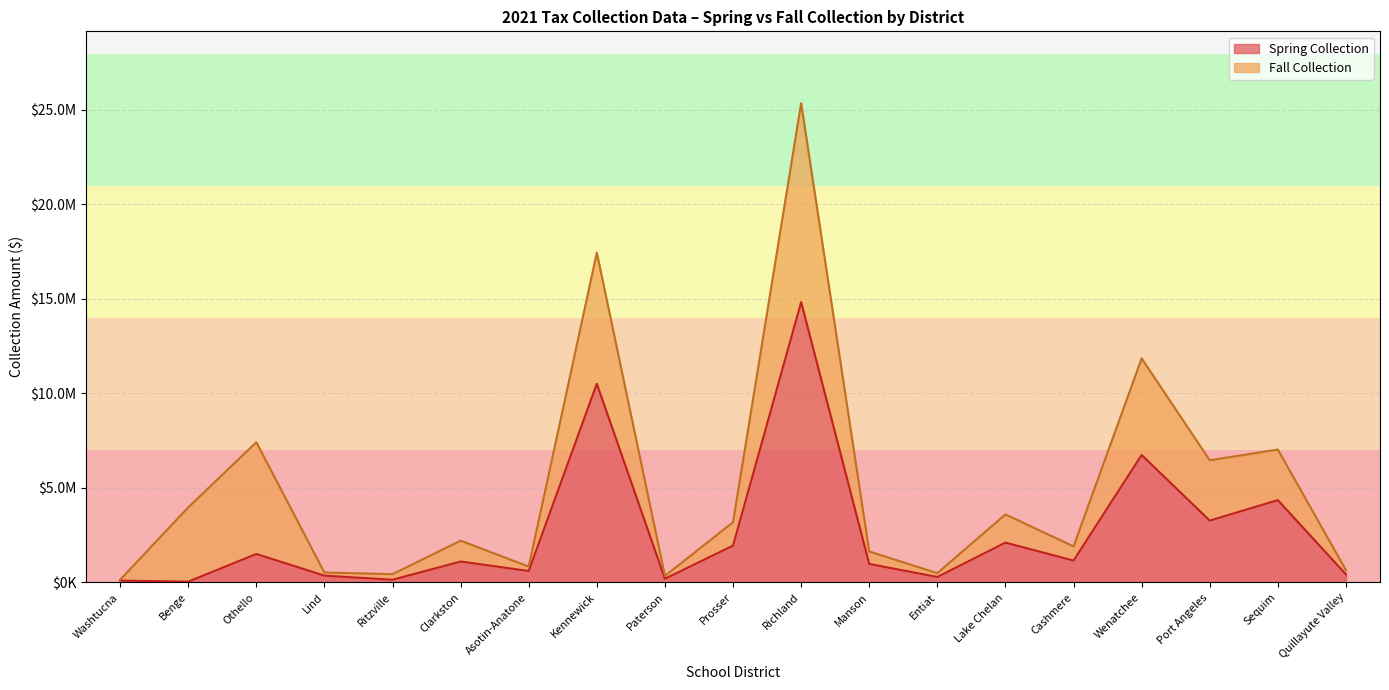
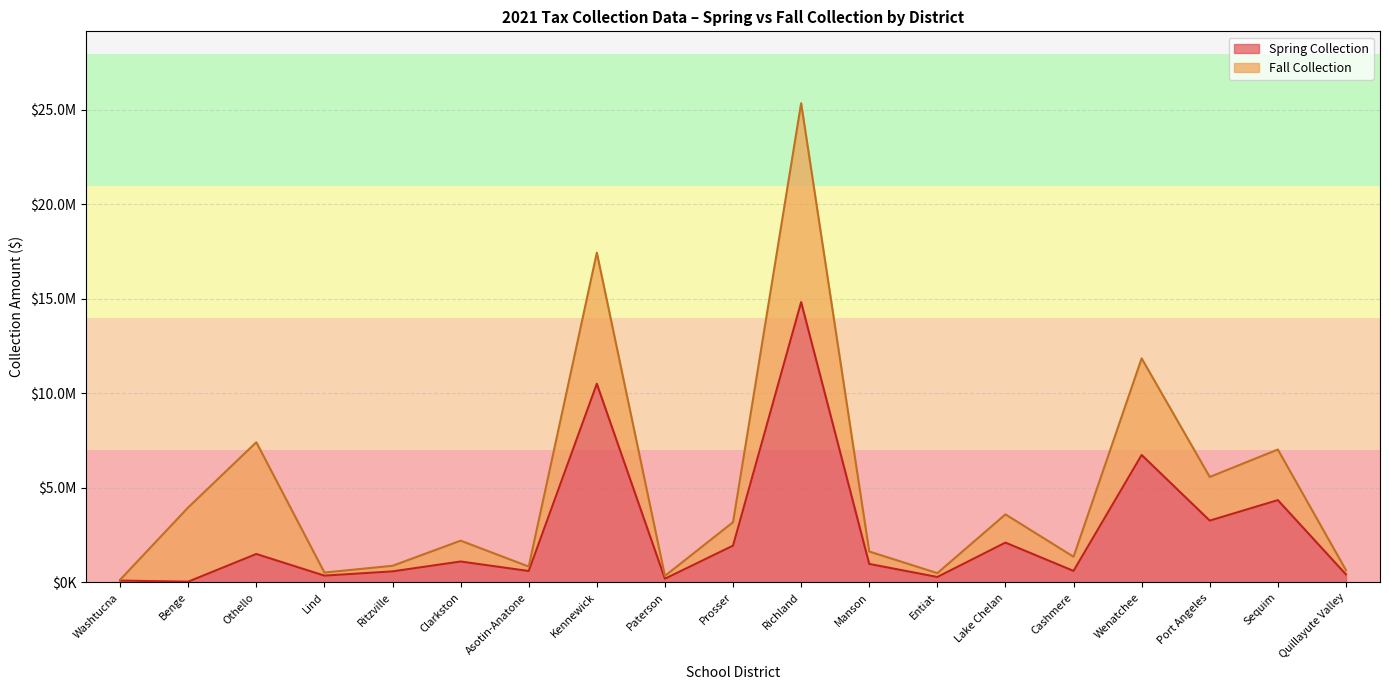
  {
    "Spring Collection": {
      "Benge": "$0",
      "Othello": "$1500000",
      "Lind": "$400000",
-     "Ritzville": "$100000",
+     "Ritzville": "$600000",
      "Clarkston": "$1100000",
      "Asotin-Anatone": "$600000",
      "Kennewick": "$10500000",
      "Paterson": "$200000",
      "Prosser": "$1900000",
      "Richland": "$14800000",
      "Manson": "$1000000",
      "Entiat": "$300000",
      "Lake Chelan": "$2100000",
-     "Cashmere": "$1200000",
+     "Cashmere": "$600000",
      "Wenatchee": "$6700000",
      "Port Angeles": "$3300000",
      "Sequim": "$4400000",
      "Quillayute Valley": "$400000"
    },
    "Fall Collection": {
      "Benge": "$3900000",
      "Othello": "$5900000",
      "Lind": "$200000",
      "Ritzville": "$300000",
      "Clarkston": "$1100000",
      "Asotin-Anatone": "$200000",
      "Kennewick": "$6900000",
      "Paterson": "$100000",
      "Prosser": "$1200000",
      "Richland": "$10500000",
      "Manson": "$700000",
      "Entiat": "$200000",
      "Lake Chelan": "$1500000",
      "Cashmere": "$800000",
      "Wenatchee": "$5100000",
-     "Port Angeles": "$3200000",
+     "Port Angeles": "$2300000",
      "Sequim": "$2700000",
      "Quillayute Valley": "$200000"
    }
  }
